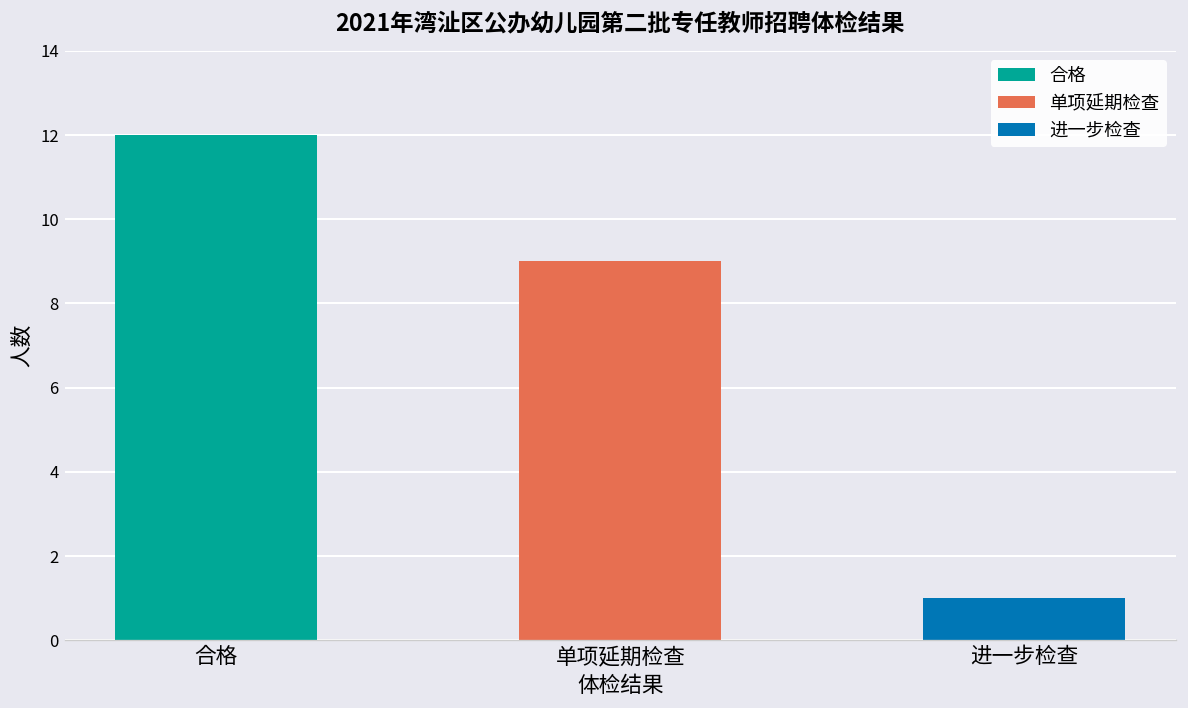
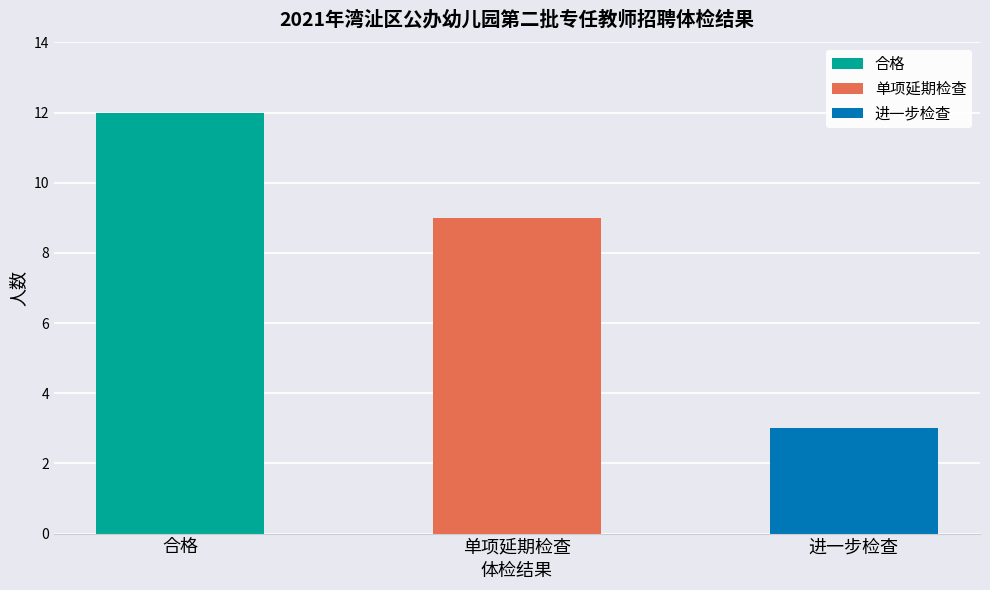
  {
    "合格": 12,
    "单项延期检查": 9,
-   "进一步检查": 1
+   "进一步检查": 3
  }
